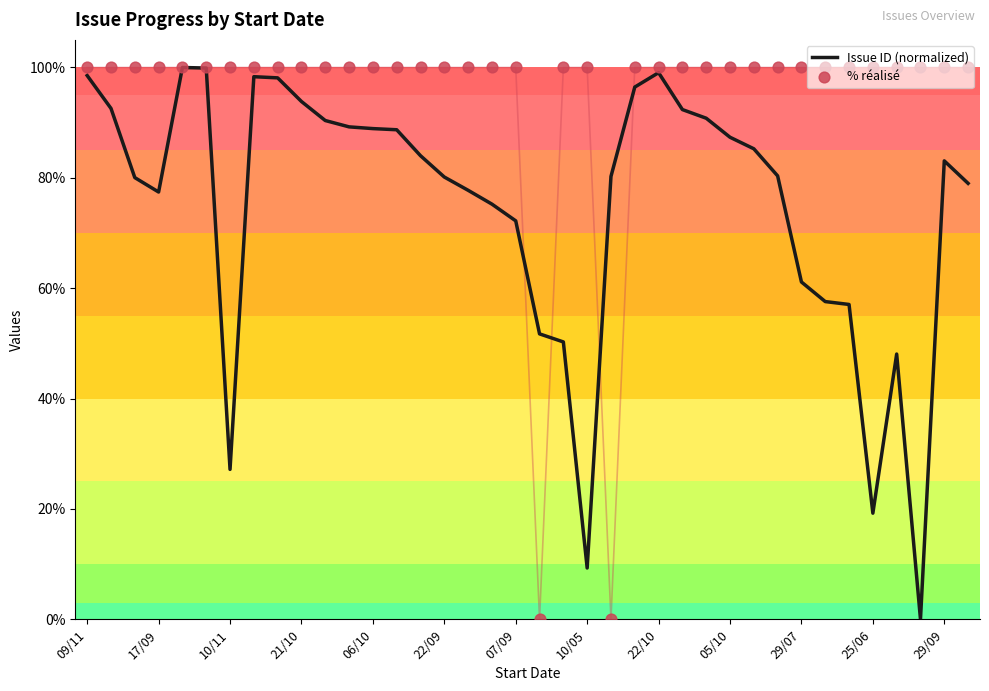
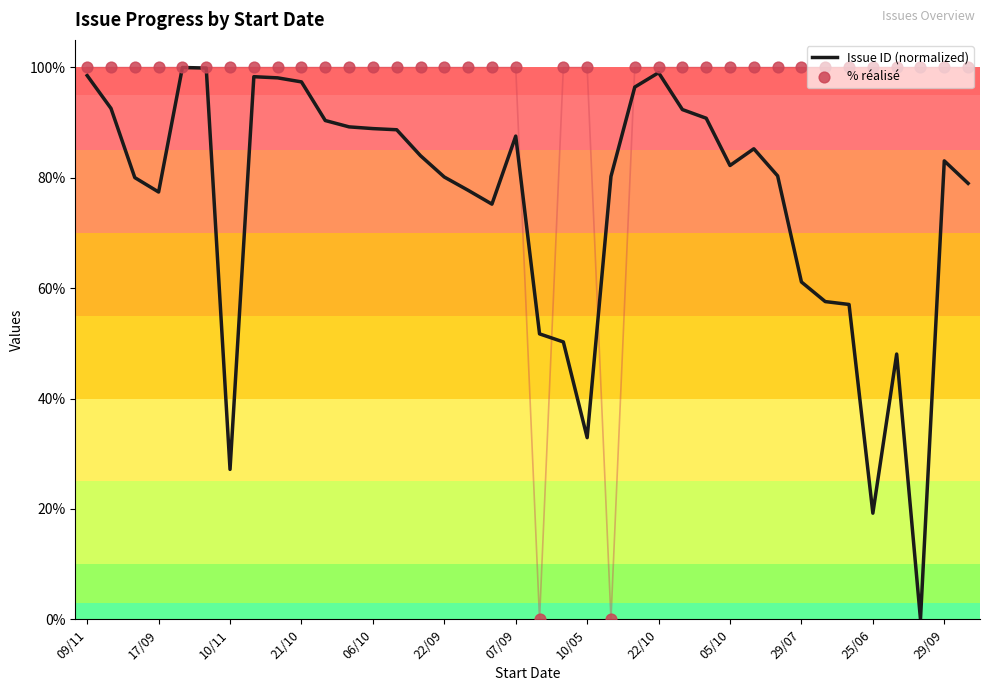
  {
    "Issue ID (normalized)": {
      "10/11": "27%",
-     "21/10": "94%",
-     "07/09": "72%",
-     "10/05": "9%",
+     "21/10": "97%",
+     "07/09": "88%",
+     "10/05": "33%",
      "22/10": "99%",
-     "05/10": "87%",
+     "05/10": "82%",
      "29/07": "61%",
      "25/06": "19%",
      "29/09": "83%"
    },
    "% réalisé": {
      "10/11": "100%",
      "21/10": "100%",
      "07/09": "100%",
      "10/05": "100%",
      "22/10": "100%",
      "05/10": "100%",
      "29/07": "100%"
    }
  }
